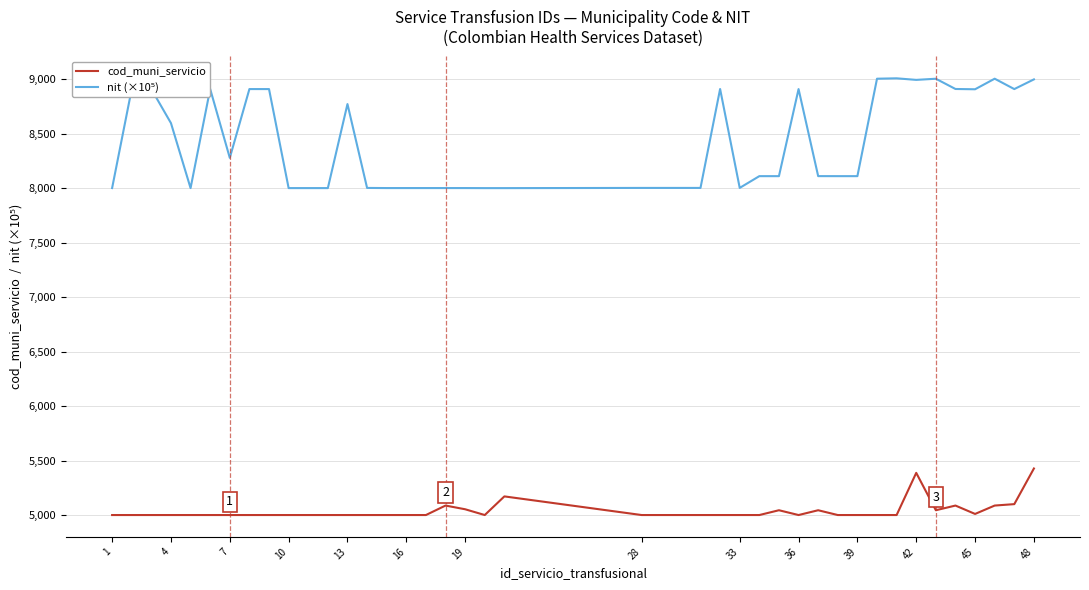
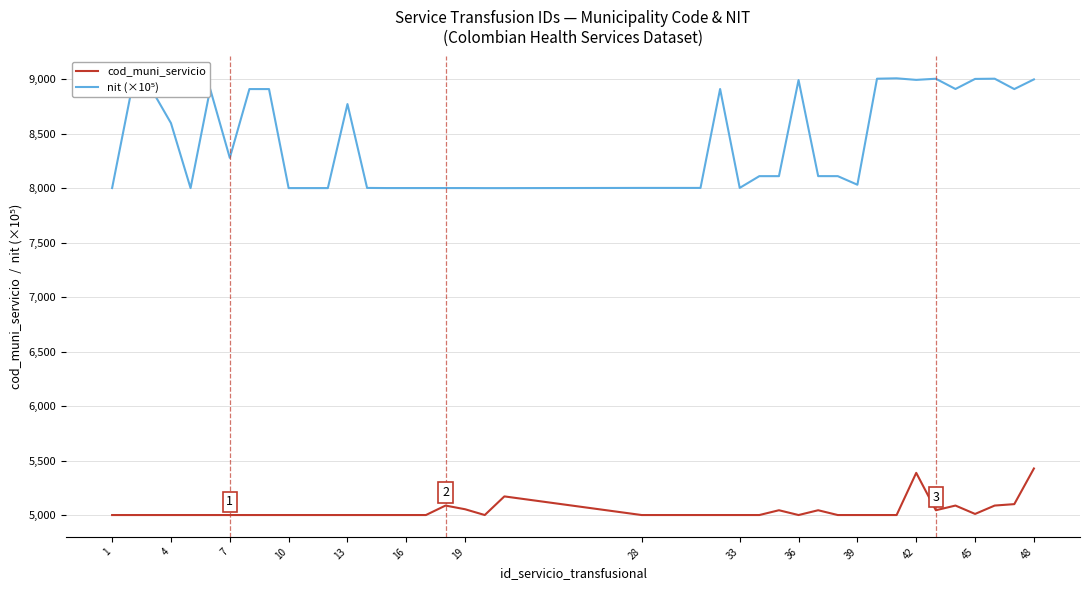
  {
    "cod_muni_servicio": {
      "1": "5,000",
      "4": "5,000",
      "10": "5,000",
      "13": "5,000",
      "16": "5,000",
      "19": "5,050",
      "28": "5,000",
      "33": "5,000",
      "36": "5,000",
      "39": "5,000",
      "42": "5,390",
      "45": "5,010",
      "48": "5,430"
    },
    "nit (×10⁵)": {
      "1": "8,000",
      "4": "8,600",
      "7": "8,280",
      "10": "8,000",
      "13": "8,770",
      "16": "8,000",
      "19": "8,000",
      "28": "8,000",
      "33": "8,000",
-     "36": "8,910",
-     "39": "8,110",
+     "36": "8,990",
+     "39": "8,030",
      "42": "8,990",
-     "45": "8,910",
+     "45": "9,000",
      "48": "9,000"
    }
  }
